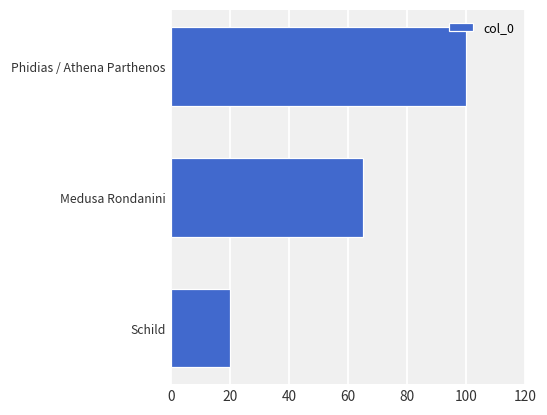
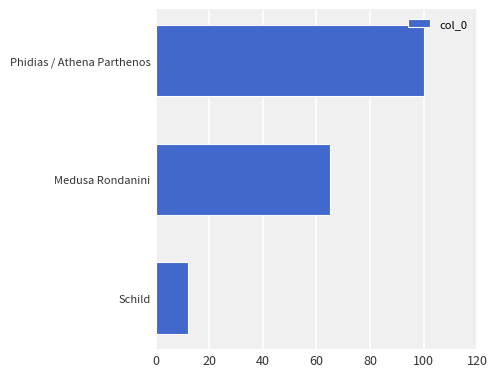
  {
    "Phidias / Athena Parthenos": 100,
    "Medusa Rondanini": 65,
-   "Schild": 20
+   "Schild": 12
  }
